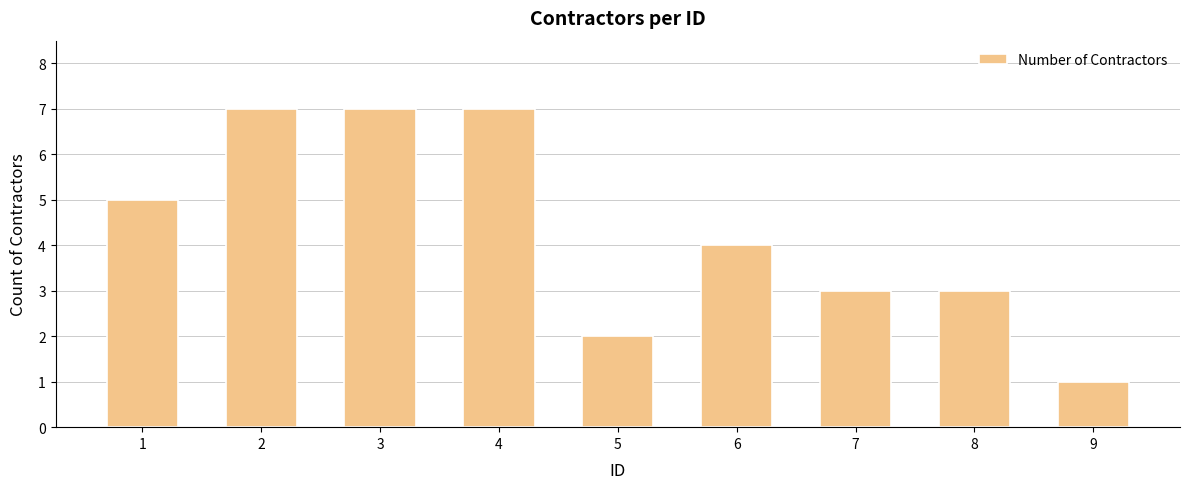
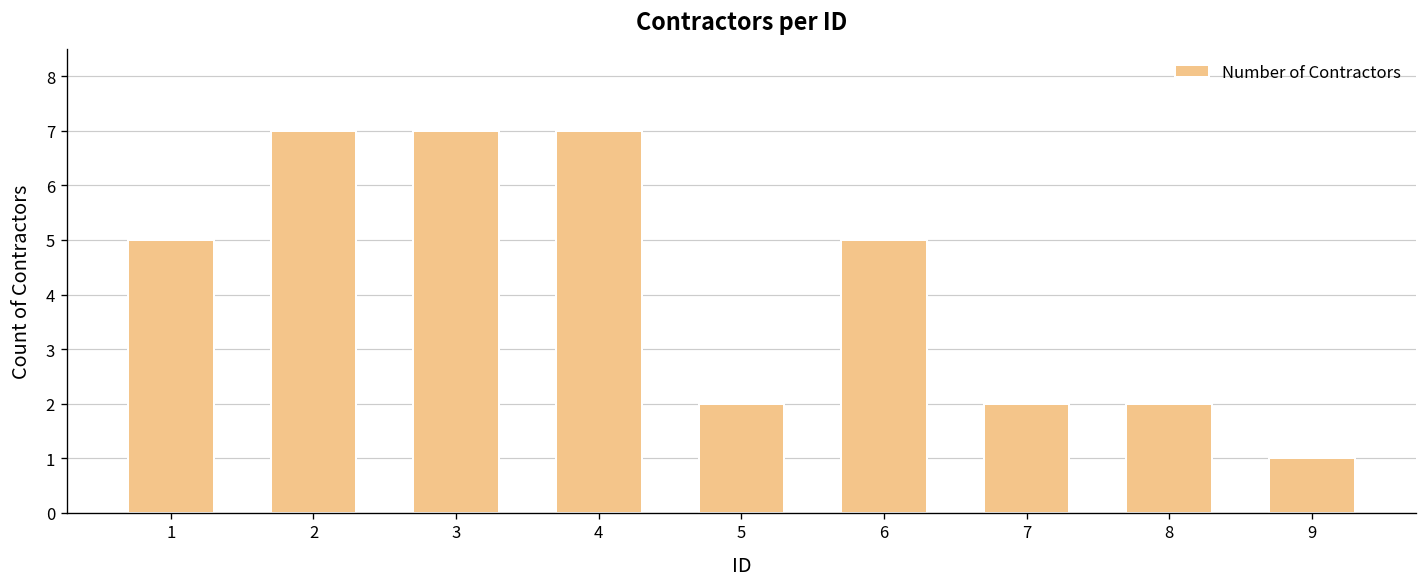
  {
    "1": 5,
    "2": 7,
    "3": 7,
    "4": 7,
    "5": 2,
-   "6": 4,
-   "7": 3,
-   "8": 3,
+   "6": 5,
+   "7": 2,
+   "8": 2,
    "9": 1
  }
